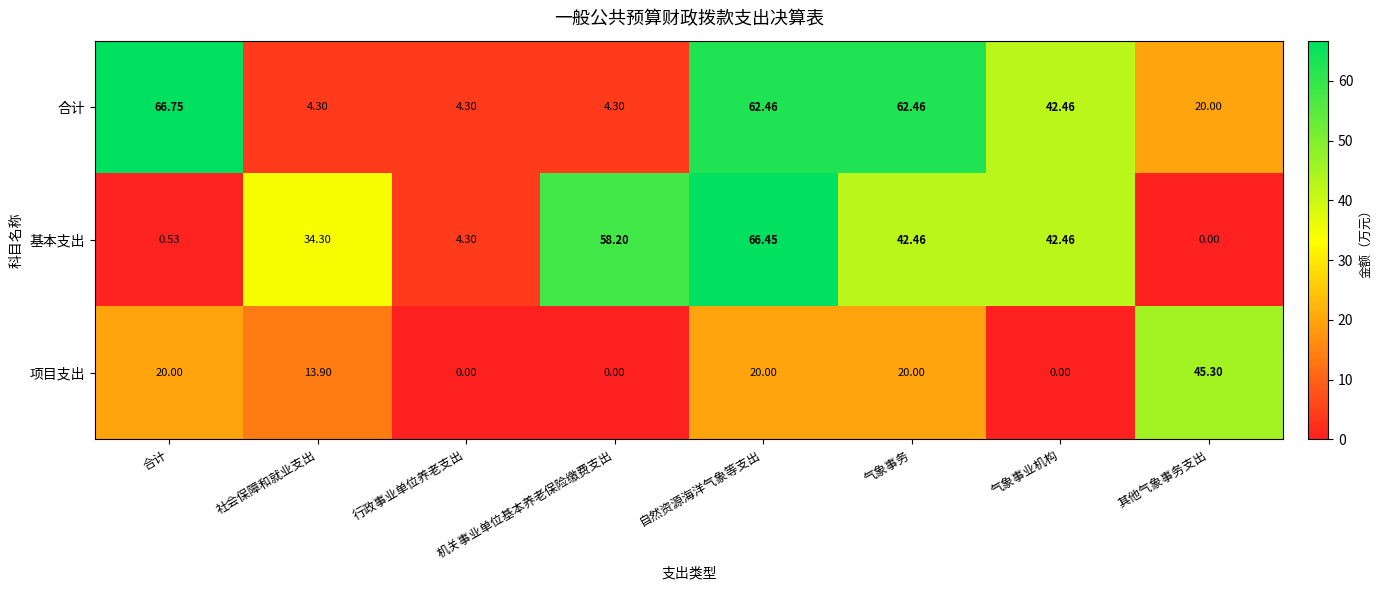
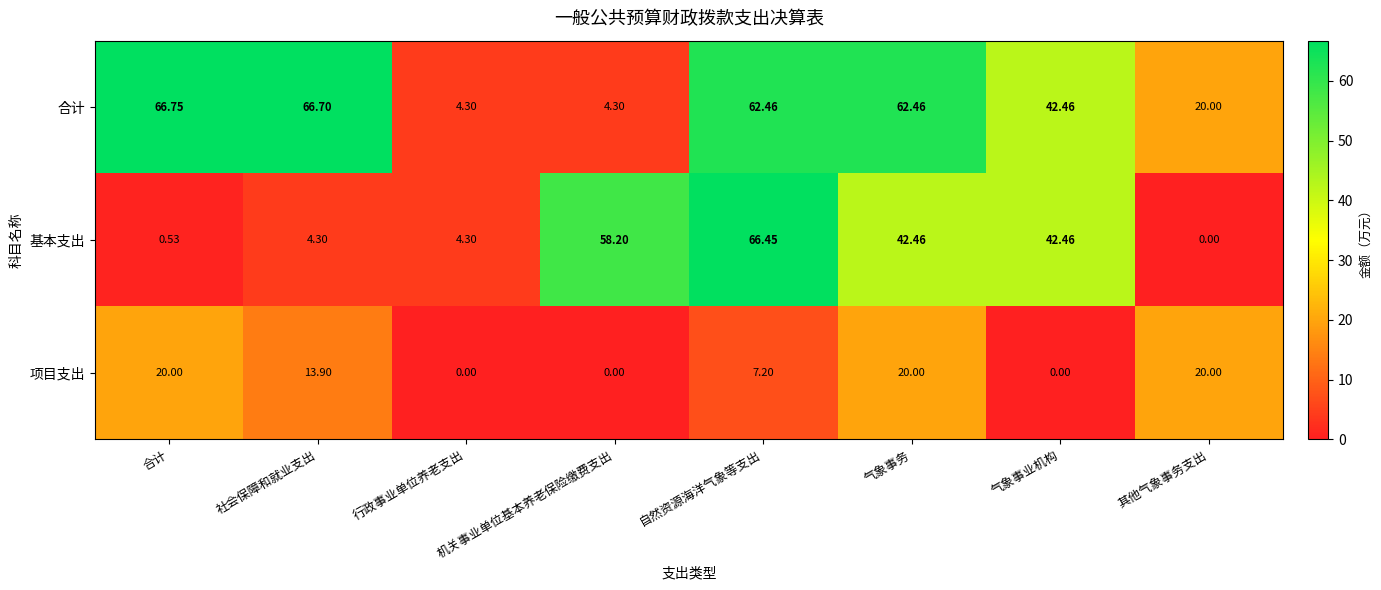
  {
    "合计": {
      "合计": 66.75,
-     "社会保障和就业支出": 4.30,
+     "社会保障和就业支出": 66.70,
      "行政事业单位养老支出": 4.30,
      "机关事业单位基本养老保险缴费支出": 4.30,
      "自然资源海洋气象等支出": 62.46,
      "气象事务": 62.46,
      "气象事业机构": 42.46,
      "其他气象事务支出": 20.00
    },
    "基本支出": {
      "合计": 0.53,
-     "社会保障和就业支出": 34.30,
+     "社会保障和就业支出": 4.30,
      "行政事业单位养老支出": 4.30,
      "机关事业单位基本养老保险缴费支出": 58.20,
      "自然资源海洋气象等支出": 66.45,
      "气象事务": 42.46,
      "气象事业机构": 42.46,
      "其他气象事务支出": 0.00
    },
    "项目支出": {
      "合计": 20.00,
      "社会保障和就业支出": 13.90,
      "行政事业单位养老支出": 0.00,
      "机关事业单位基本养老保险缴费支出": 0.00,
-     "自然资源海洋气象等支出": 20.00,
+     "自然资源海洋气象等支出": 7.20,
      "气象事务": 20.00,
      "气象事业机构": 0.00,
-     "其他气象事务支出": 45.30
+     "其他气象事务支出": 20.00
    }
  }
